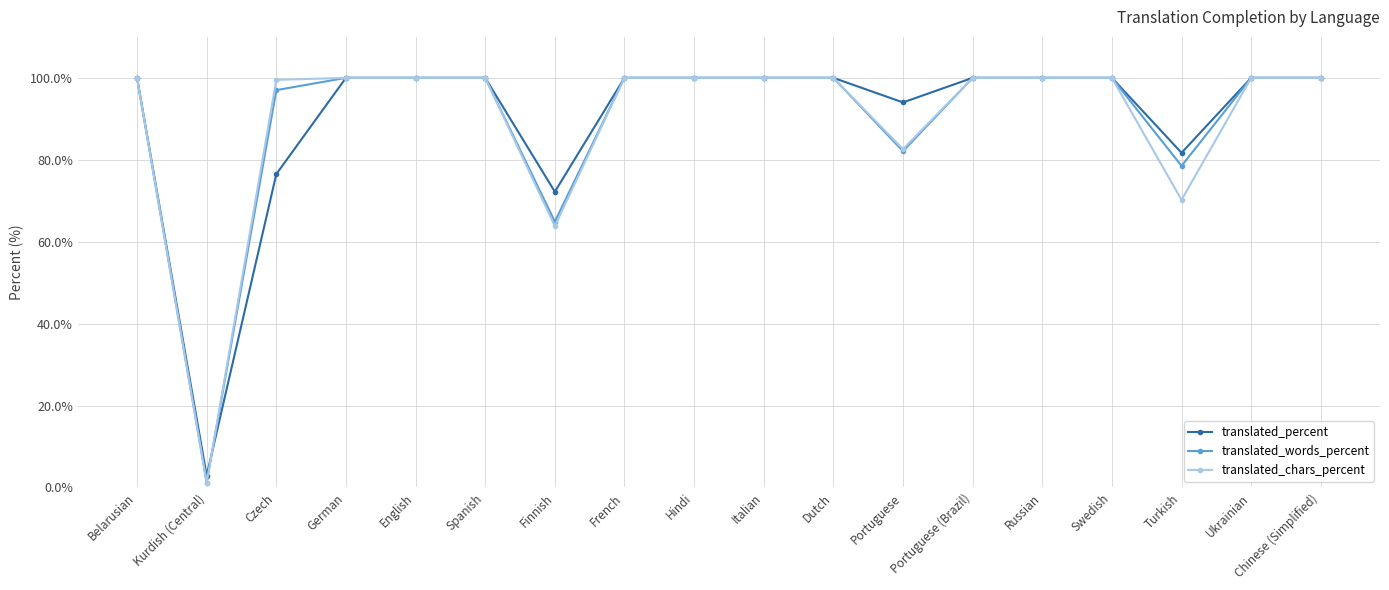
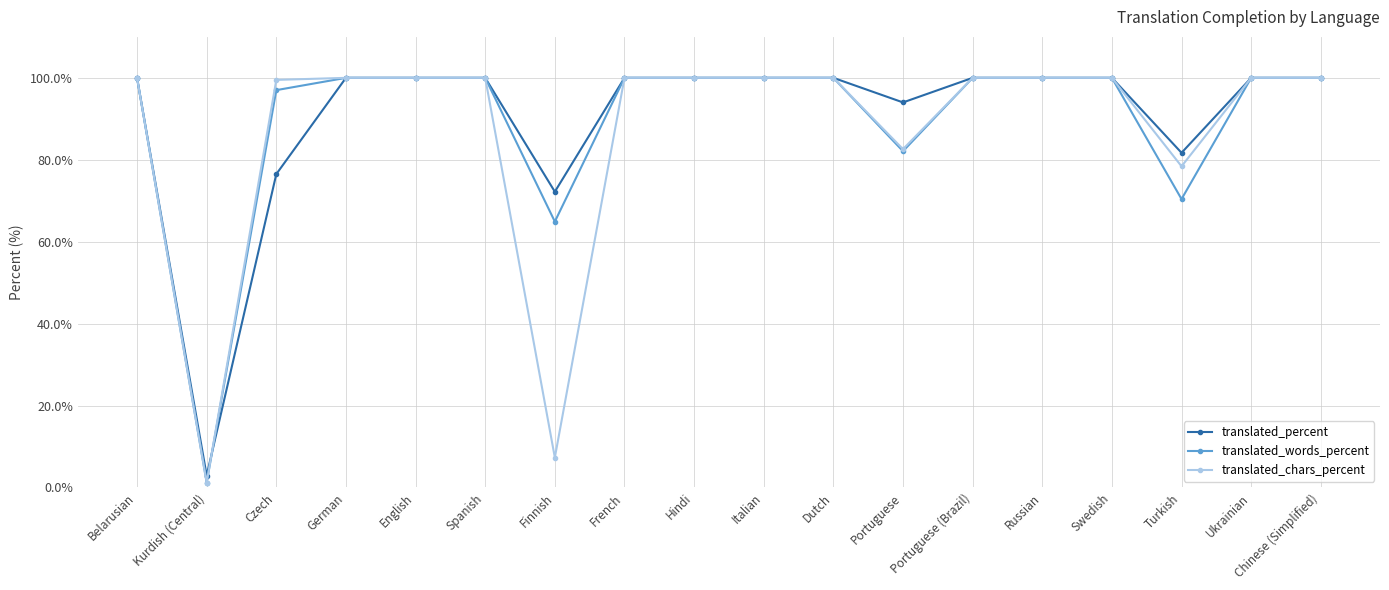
  {
    "translated_percent": {
      "Kurdish (Central)": "3%",
      "Czech": "77%",
      "Finnish": "72%",
      "Portuguese": "94%",
      "Turkish": "82%"
    },
    "translated_words_percent": {
      "Czech": "97%",
      "Finnish": "65%",
-     "Turkish": "79%"
+     "Turkish": "70%"
    },
    "translated_chars_percent": {
      "Czech": "100%",
-     "Finnish": "64%",
-     "Turkish": "70%"
+     "Finnish": "7%",
+     "Turkish": "78%"
    }
  }
